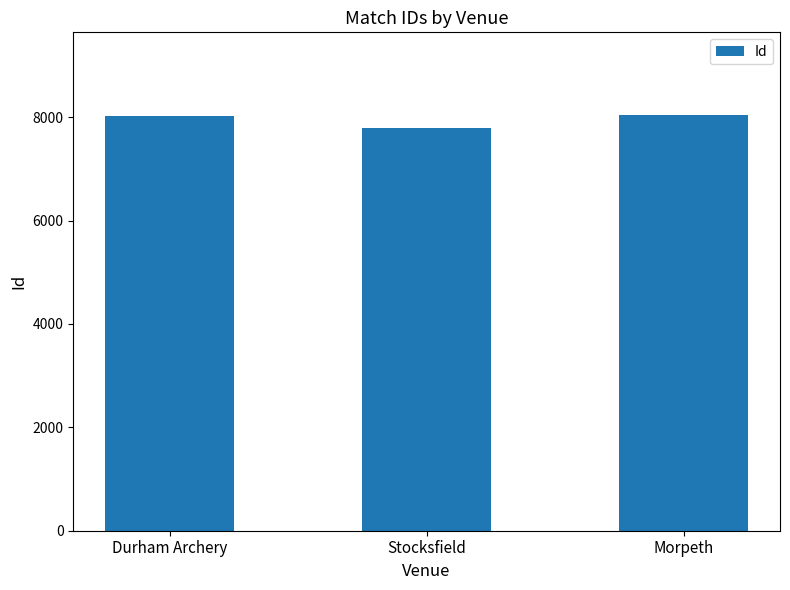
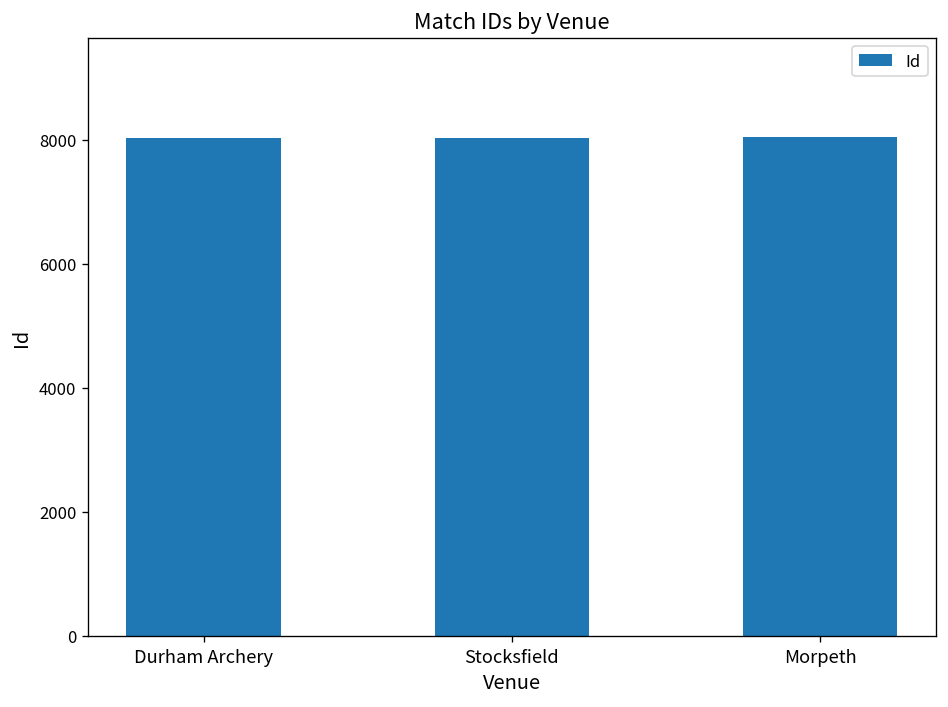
  {
    "Durham Archery": 8000,
-   "Stocksfield": 7800,
+   "Stocksfield": 8000,
    "Morpeth": 8000
  }
